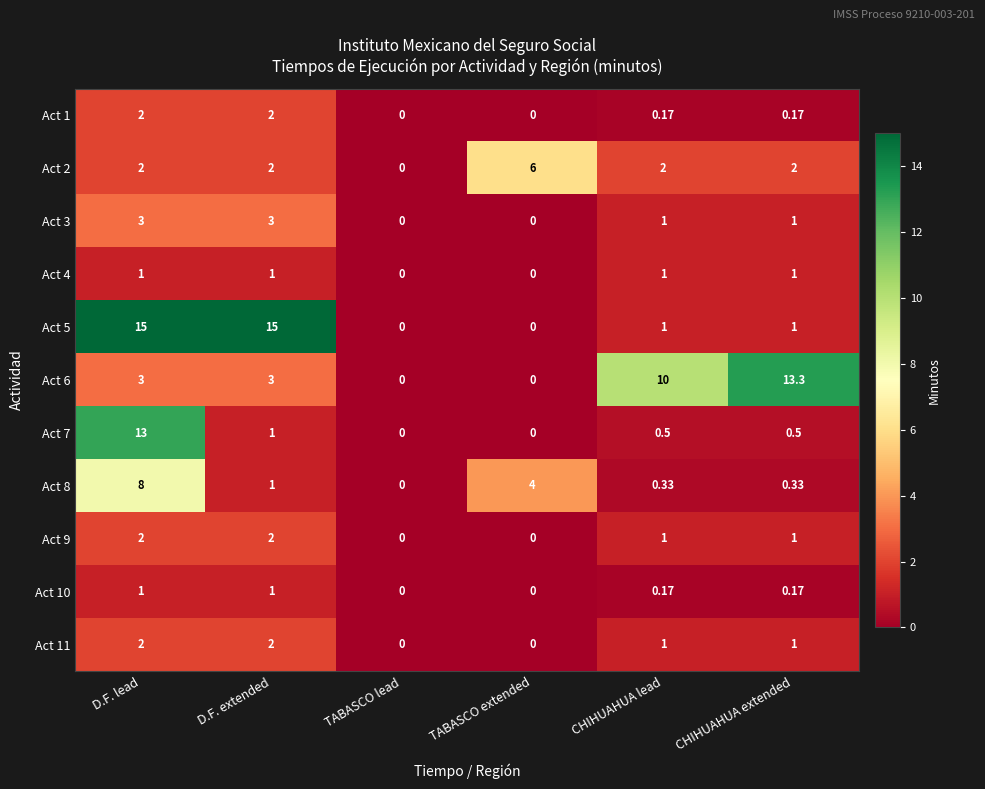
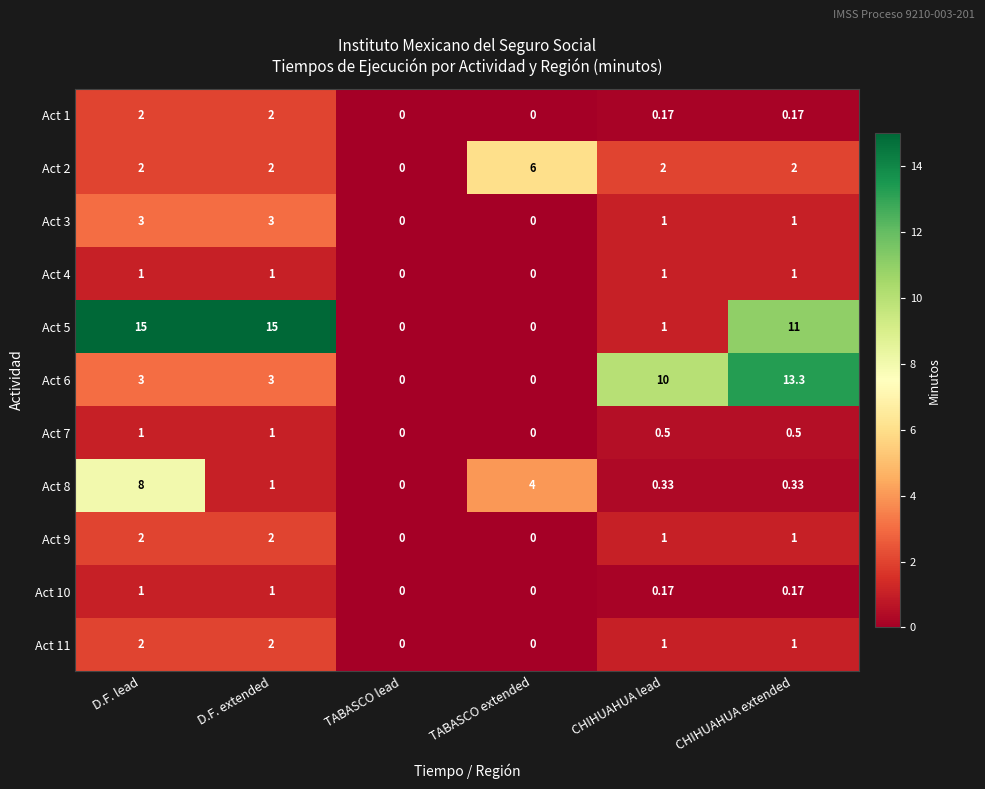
  {
    "Act 1": {
      "D.F. lead": 2,
      "D.F. extended": 2,
      "TABASCO lead": 0,
      "TABASCO extended": 0,
      "CHIHUAHUA lead": 0.17,
      "CHIHUAHUA extended": 0.17
    },
    "Act 2": {
      "D.F. lead": 2,
      "D.F. extended": 2,
      "TABASCO lead": 0,
      "TABASCO extended": 6,
      "CHIHUAHUA lead": 2,
      "CHIHUAHUA extended": 2
    },
    "Act 3": {
      "D.F. lead": 3,
      "D.F. extended": 3,
      "TABASCO lead": 0,
      "TABASCO extended": 0,
      "CHIHUAHUA lead": 1,
      "CHIHUAHUA extended": 1
    },
    "Act 4": {
      "D.F. lead": 1,
      "D.F. extended": 1,
      "TABASCO lead": 0,
      "TABASCO extended": 0,
      "CHIHUAHUA lead": 1,
      "CHIHUAHUA extended": 1
    },
    "Act 5": {
      "D.F. lead": 15,
      "D.F. extended": 15,
      "TABASCO lead": 0,
      "TABASCO extended": 0,
      "CHIHUAHUA lead": 1,
-     "CHIHUAHUA extended": 1
+     "CHIHUAHUA extended": 11
    },
    "Act 6": {
      "D.F. lead": 3,
      "D.F. extended": 3,
      "TABASCO lead": 0,
      "TABASCO extended": 0,
      "CHIHUAHUA lead": 10,
      "CHIHUAHUA extended": 13.3
    },
    "Act 7": {
-     "D.F. lead": 13,
+     "D.F. lead": 1,
      "D.F. extended": 1,
      "TABASCO lead": 0,
      "TABASCO extended": 0,
      "CHIHUAHUA lead": 0.5,
      "CHIHUAHUA extended": 0.5
    },
    "Act 8": {
      "D.F. lead": 8,
      "D.F. extended": 1,
      "TABASCO lead": 0,
      "TABASCO extended": 4,
      "CHIHUAHUA lead": 0.33,
      "CHIHUAHUA extended": 0.33
    },
    "Act 9": {
      "D.F. lead": 2,
      "D.F. extended": 2,
      "TABASCO lead": 0,
      "TABASCO extended": 0,
      "CHIHUAHUA lead": 1,
      "CHIHUAHUA extended": 1
    },
    "Act 10": {
      "D.F. lead": 1,
      "D.F. extended": 1,
      "TABASCO lead": 0,
      "TABASCO extended": 0,
      "CHIHUAHUA lead": 0.17,
      "CHIHUAHUA extended": 0.17
    },
    "Act 11": {
      "D.F. lead": 2,
      "D.F. extended": 2,
      "TABASCO lead": 0,
      "TABASCO extended": 0,
      "CHIHUAHUA lead": 1,
      "CHIHUAHUA extended": 1
    }
  }
